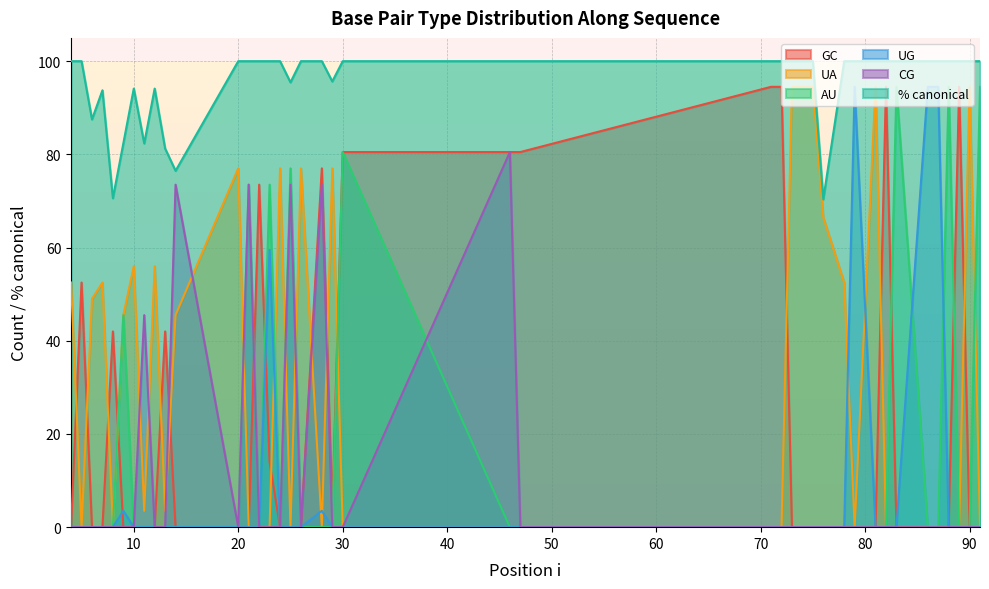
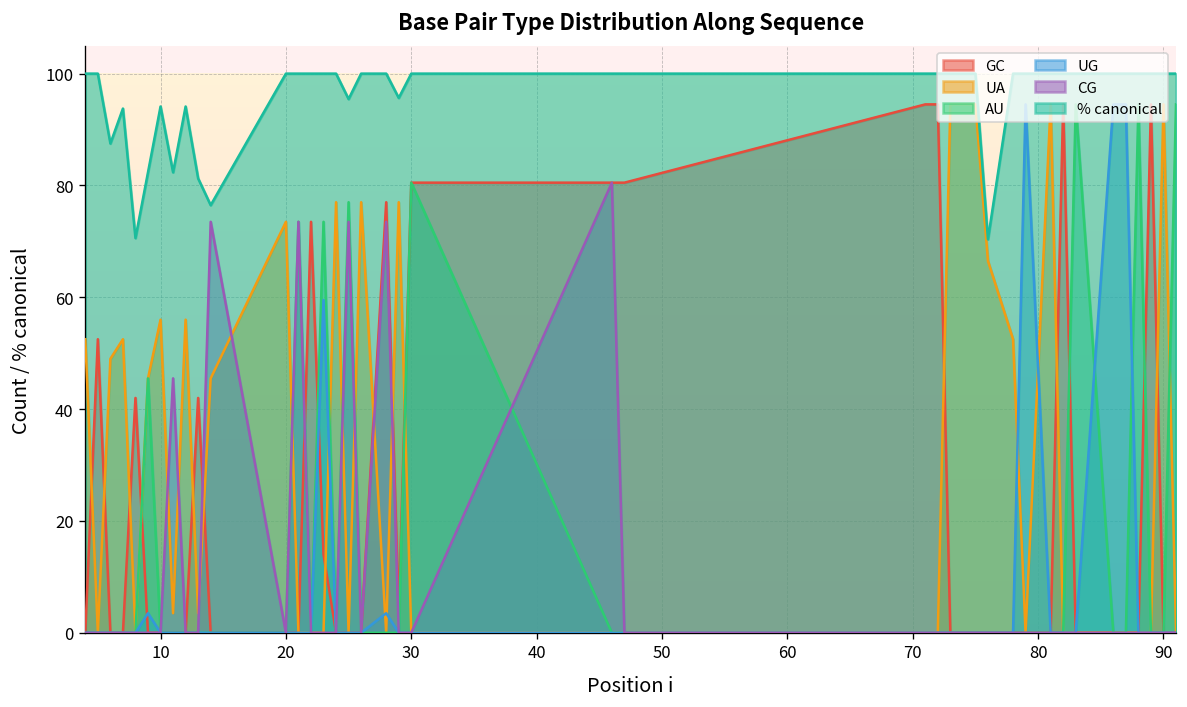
  {
    "UA": {
      "10": 56,
-     "20": 77
+     "20": 74
    }
  }
